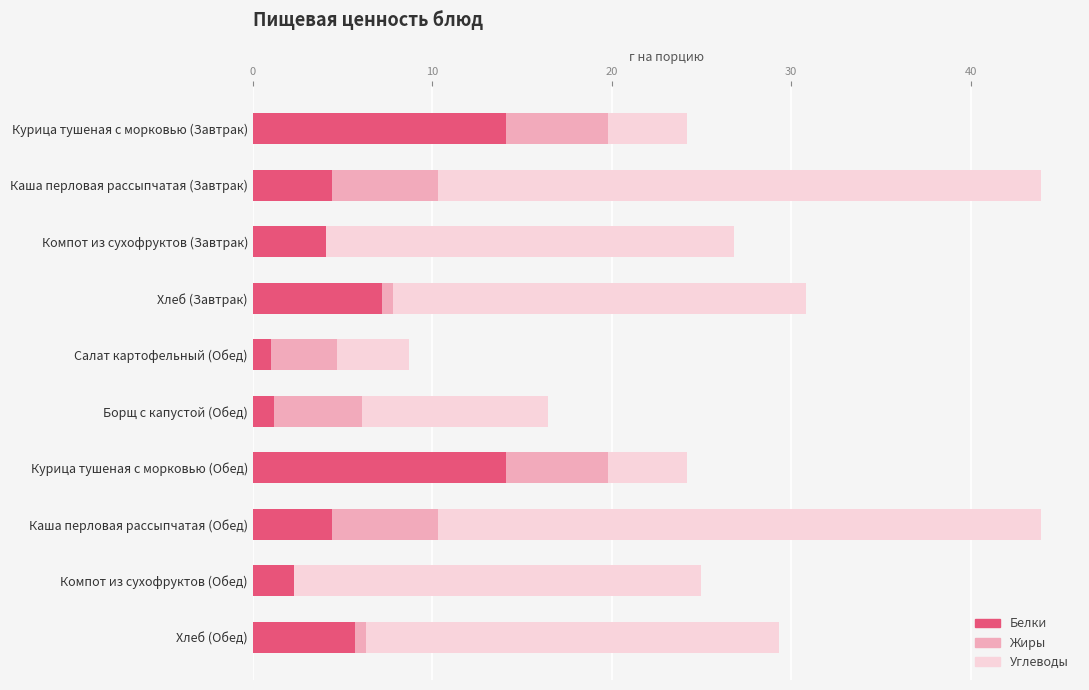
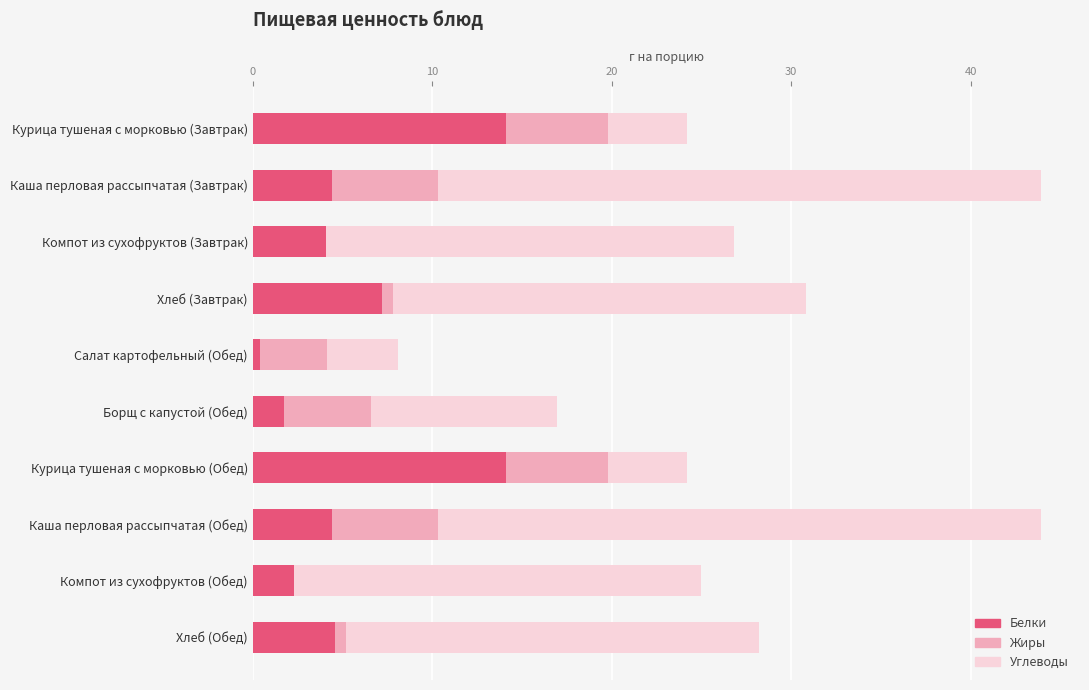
  {
    "Белки": {
      "Курица тушеная с морковью (Завтрак)": 14.1,
      "Каша перловая рассыпчатая (Завтрак)": 4.4,
      "Компот из сухофруктов (Завтрак)": 4.1,
      "Хлеб (Завтрак)": 7.2,
-     "Салат картофельный (Обед)": 1.0,
-     "Борщ с капустой (Обед)": 1.2,
+     "Салат картофельный (Обед)": 0.4,
+     "Борщ с капустой (Обед)": 1.7,
      "Курица тушеная с морковью (Обед)": 14.1,
      "Каша перловая рассыпчатая (Обед)": 4.4,
      "Компот из сухофруктов (Обед)": 2.3,
-     "Хлеб (Обед)": 5.7
+     "Хлеб (Обед)": 4.6
    }
  }
